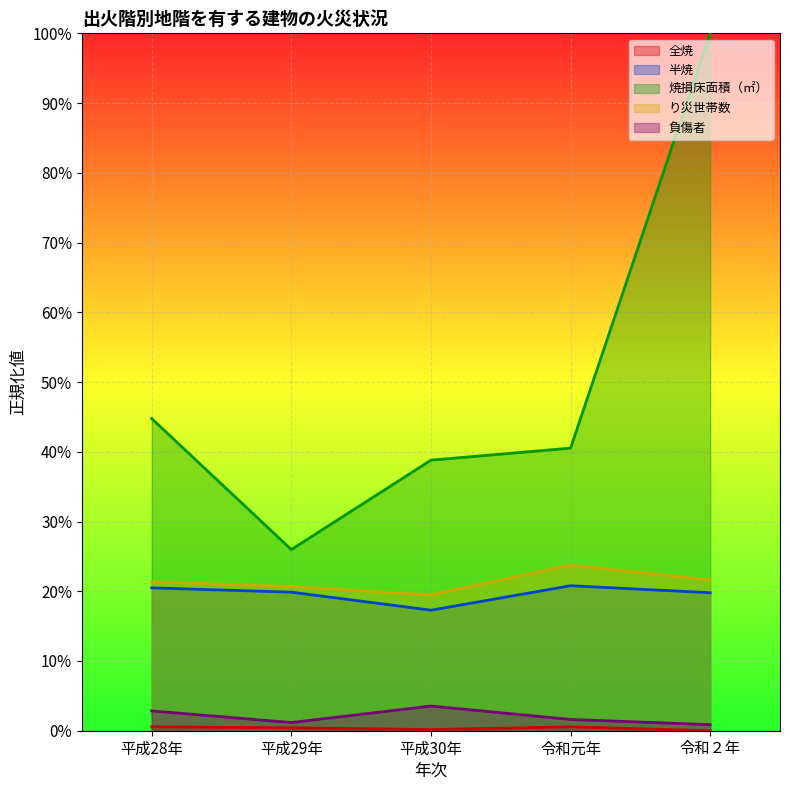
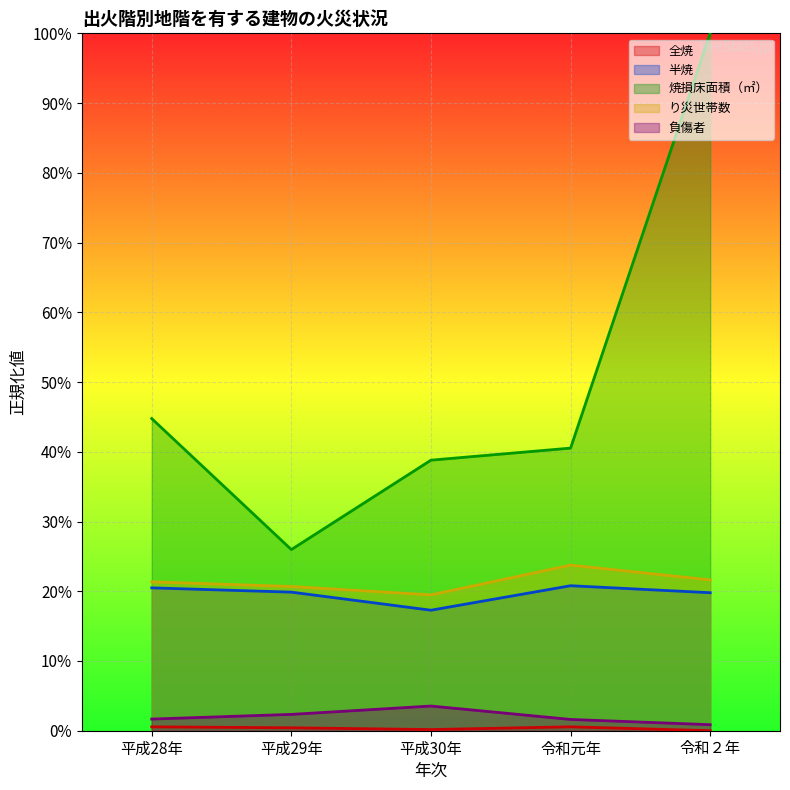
  {
    "全焼": {
      "平成28年": "1%",
      "平成29年": "0%",
      "平成30年": "0%",
      "令和元年": "1%",
      "令和２年": "0%"
    },
    "半焼": {
      "平成28年": "20%",
      "平成29年": "20%",
      "平成30年": "17%",
      "令和元年": "21%",
      "令和２年": "20%"
    },
    "焼損床面積（㎡）": {
      "平成28年": "45%",
      "平成29年": "26%",
      "平成30年": "39%",
      "令和元年": "41%",
      "令和２年": "100%"
    },
    "り災世帯数": {
      "平成28年": "21%",
      "平成29年": "21%",
      "平成30年": "19%",
      "令和元年": "24%",
      "令和２年": "22%"
    },
    "負傷者": {
-     "平成28年": "3%",
-     "平成29年": "1%",
+     "平成28年": "2%",
+     "平成29年": "2%",
      "平成30年": "4%",
      "令和元年": "2%",
      "令和２年": "1%"
    }
  }
